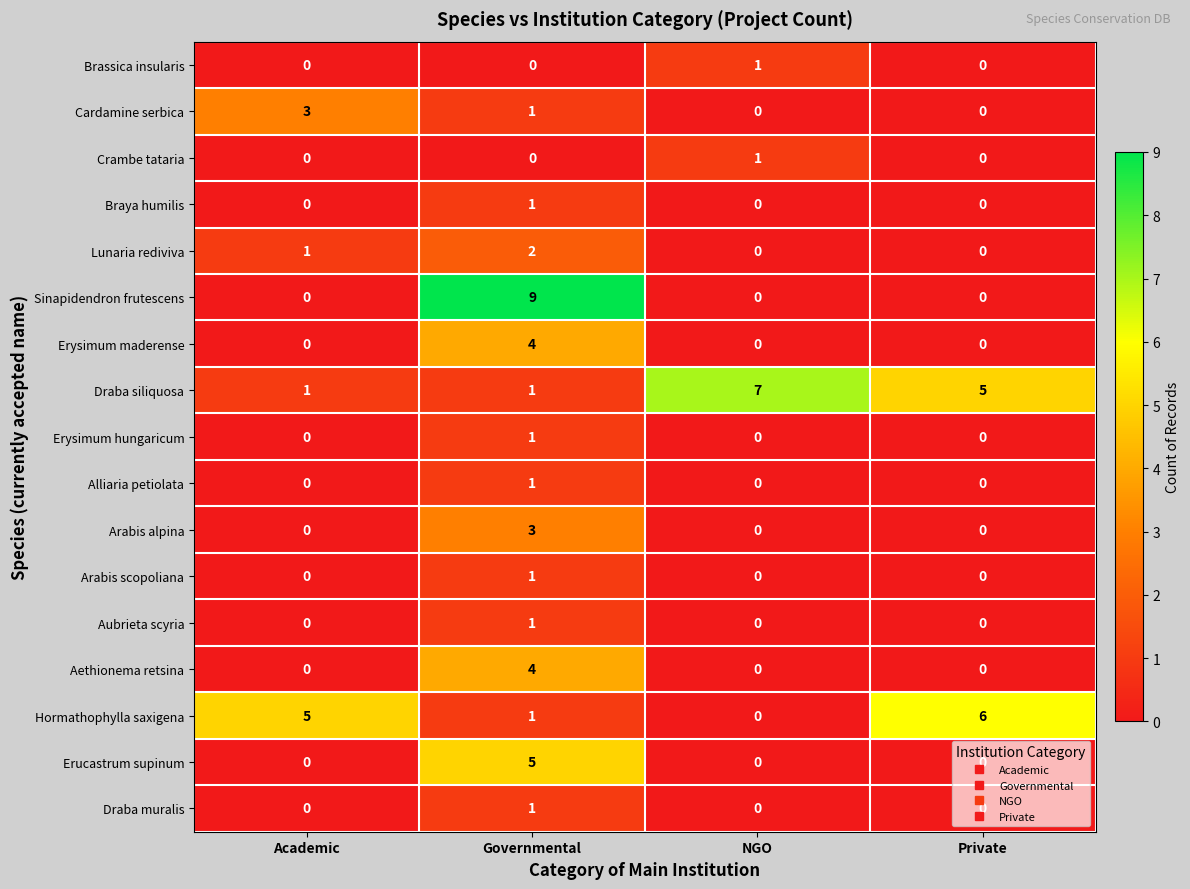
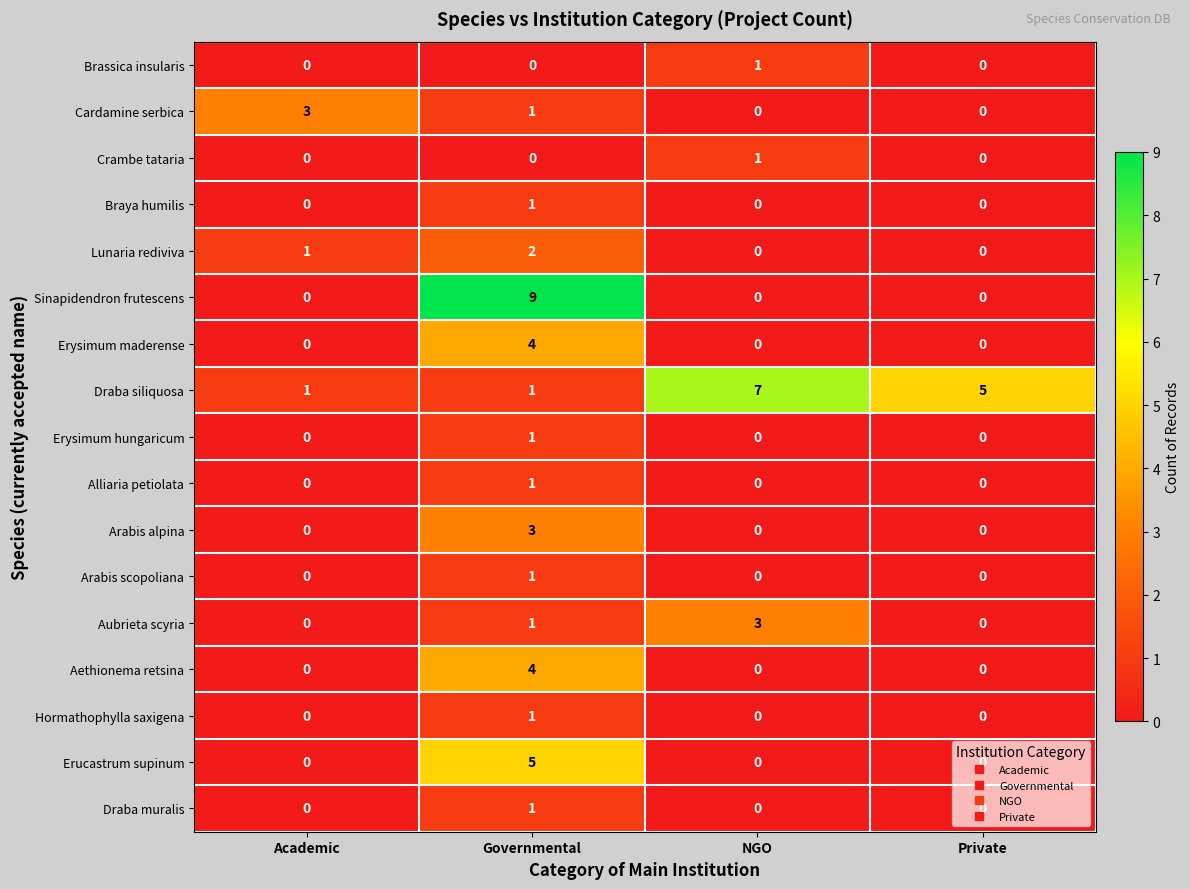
  {
    "Brassica insularis": {
      "Academic": 0,
      "Governmental": 0,
      "NGO": 1,
      "Private": 0
    },
    "Cardamine serbica": {
      "Academic": 3,
      "Governmental": 1,
      "NGO": 0,
      "Private": 0
    },
    "Crambe tataria": {
      "Academic": 0,
      "Governmental": 0,
      "NGO": 1,
      "Private": 0
    },
    "Braya humilis": {
      "Academic": 0,
      "Governmental": 1,
      "NGO": 0,
      "Private": 0
    },
    "Lunaria rediviva": {
      "Academic": 1,
      "Governmental": 2,
      "NGO": 0,
      "Private": 0
    },
    "Sinapidendron frutescens": {
      "Academic": 0,
      "Governmental": 9,
      "NGO": 0,
      "Private": 0
    },
    "Erysimum maderense": {
      "Academic": 0,
      "Governmental": 4,
      "NGO": 0,
      "Private": 0
    },
    "Draba siliquosa": {
      "Academic": 1,
      "Governmental": 1,
      "NGO": 7,
      "Private": 5
    },
    "Erysimum hungaricum": {
      "Academic": 0,
      "Governmental": 1,
      "NGO": 0,
      "Private": 0
    },
    "Alliaria petiolata": {
      "Academic": 0,
      "Governmental": 1,
      "NGO": 0,
      "Private": 0
    },
    "Arabis alpina": {
      "Academic": 0,
      "Governmental": 3,
      "NGO": 0,
      "Private": 0
    },
    "Arabis scopoliana": {
      "Academic": 0,
      "Governmental": 1,
      "NGO": 0,
      "Private": 0
    },
    "Aubrieta scyria": {
      "Academic": 0,
      "Governmental": 1,
-     "NGO": 0,
+     "NGO": 3,
      "Private": 0
    },
    "Aethionema retsina": {
      "Academic": 0,
      "Governmental": 4,
      "NGO": 0,
      "Private": 0
    },
    "Hormathophylla saxigena": {
-     "Academic": 5,
+     "Academic": 0,
      "Governmental": 1,
      "NGO": 0,
-     "Private": 6
+     "Private": 0
    },
    "Erucastrum supinum": {
      "Academic": 0,
      "Governmental": 5,
      "NGO": 0
    },
    "Draba muralis": {
      "Academic": 0,
      "Governmental": 1,
      "NGO": 0
    }
  }
